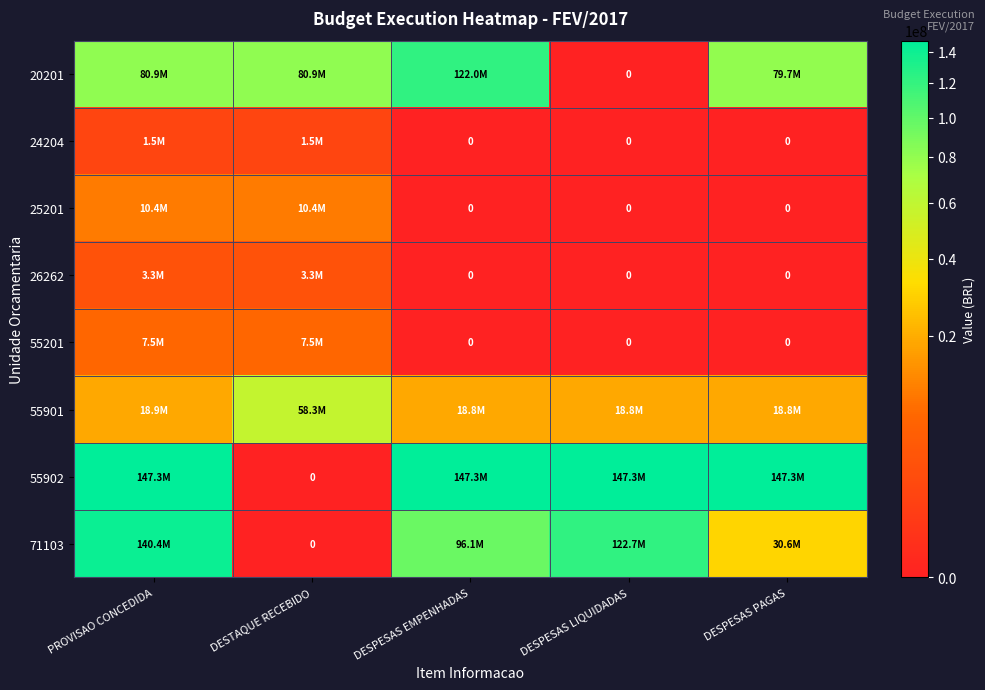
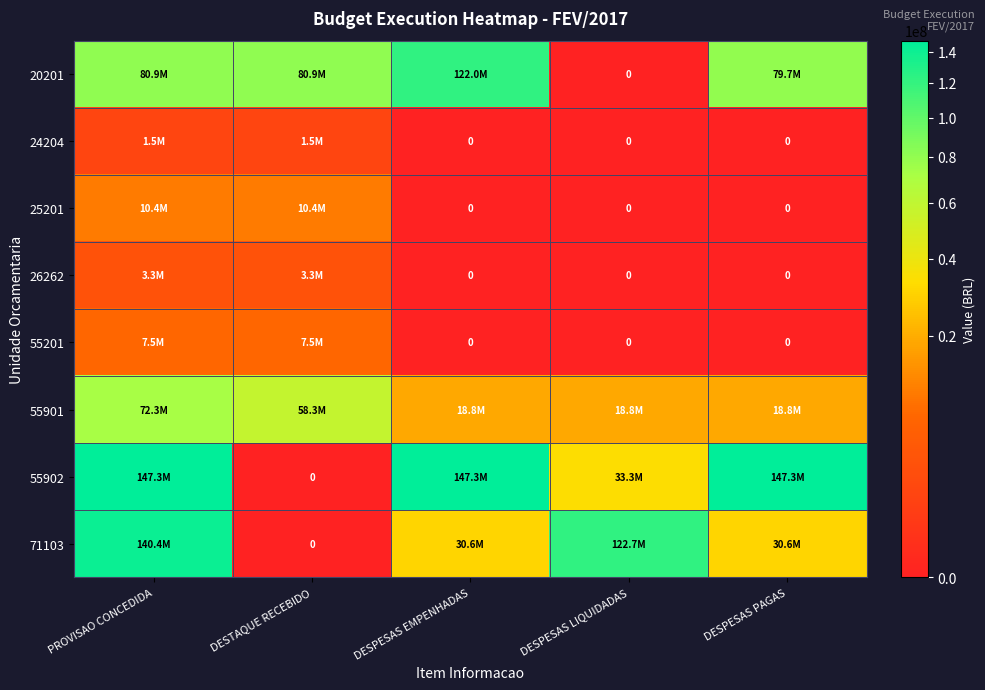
  {
    "20201": {
      "PROVISAO CONCEDIDA": "80.9M",
      "DESTAQUE RECEBIDO": "80.9M",
      "DESPESAS EMPENHADAS": "122.0M",
      "DESPESAS LIQUIDADAS": "0",
      "DESPESAS PAGAS": "79.7M"
    },
    "24204": {
      "PROVISAO CONCEDIDA": "1.5M",
      "DESTAQUE RECEBIDO": "1.5M",
      "DESPESAS EMPENHADAS": "0",
      "DESPESAS LIQUIDADAS": "0",
      "DESPESAS PAGAS": "0"
    },
    "25201": {
      "PROVISAO CONCEDIDA": "10.4M",
      "DESTAQUE RECEBIDO": "10.4M",
      "DESPESAS EMPENHADAS": "0",
      "DESPESAS LIQUIDADAS": "0",
      "DESPESAS PAGAS": "0"
    },
    "26262": {
      "PROVISAO CONCEDIDA": "3.3M",
      "DESTAQUE RECEBIDO": "3.3M",
      "DESPESAS EMPENHADAS": "0",
      "DESPESAS LIQUIDADAS": "0",
      "DESPESAS PAGAS": "0"
    },
    "55201": {
      "PROVISAO CONCEDIDA": "7.5M",
      "DESTAQUE RECEBIDO": "7.5M",
      "DESPESAS EMPENHADAS": "0",
      "DESPESAS LIQUIDADAS": "0",
      "DESPESAS PAGAS": "0"
    },
    "55901": {
-     "PROVISAO CONCEDIDA": "18.9M",
+     "PROVISAO CONCEDIDA": "72.3M",
      "DESTAQUE RECEBIDO": "58.3M",
      "DESPESAS EMPENHADAS": "18.8M",
      "DESPESAS LIQUIDADAS": "18.8M",
      "DESPESAS PAGAS": "18.8M"
    },
    "55902": {
      "PROVISAO CONCEDIDA": "147.3M",
      "DESTAQUE RECEBIDO": "0",
      "DESPESAS EMPENHADAS": "147.3M",
-     "DESPESAS LIQUIDADAS": "147.3M",
+     "DESPESAS LIQUIDADAS": "33.3M",
      "DESPESAS PAGAS": "147.3M"
    },
    "71103": {
      "PROVISAO CONCEDIDA": "140.4M",
      "DESTAQUE RECEBIDO": "0",
-     "DESPESAS EMPENHADAS": "96.1M",
+     "DESPESAS EMPENHADAS": "30.6M",
      "DESPESAS LIQUIDADAS": "122.7M",
      "DESPESAS PAGAS": "30.6M"
    }
  }
